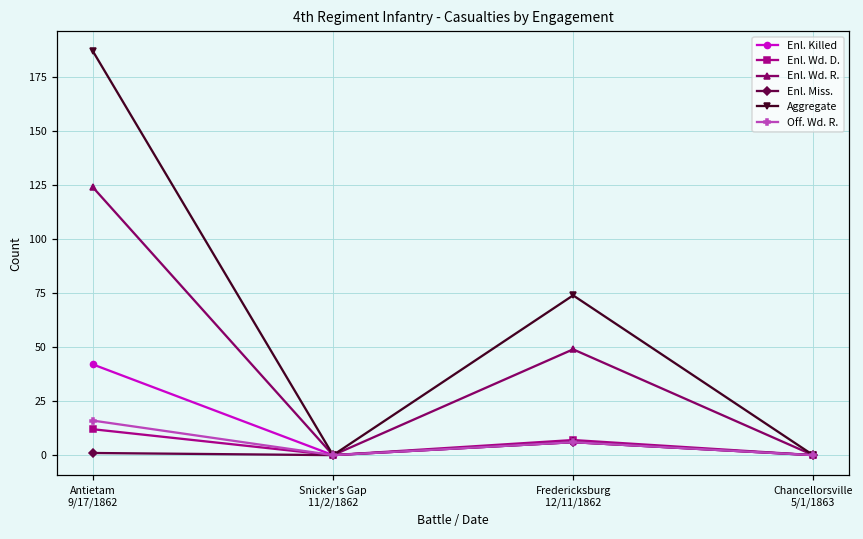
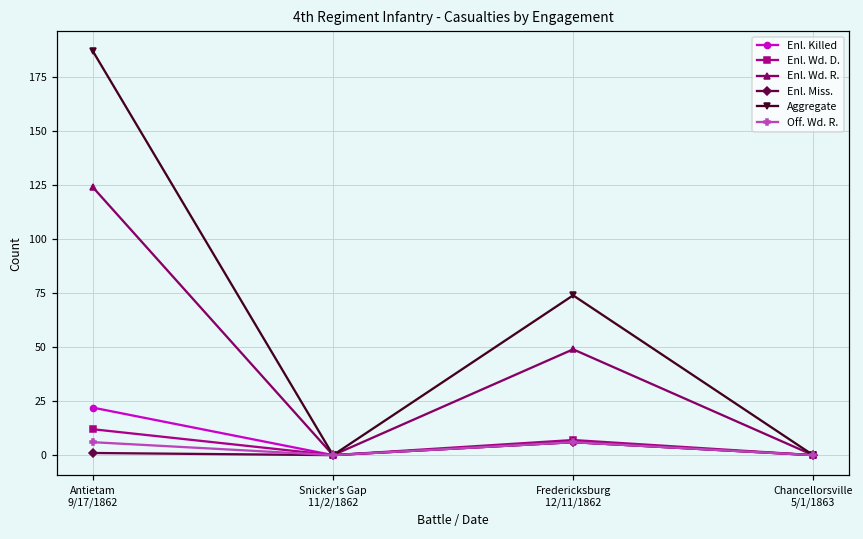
  {
    "Enl. Killed": {
-     "Antietam 9/17/1862": 42
+     "Antietam 9/17/1862": 22
    },
    "Off. Wd. R.": {
-     "Antietam 9/17/1862": 16
+     "Antietam 9/17/1862": 6
    }
  }
